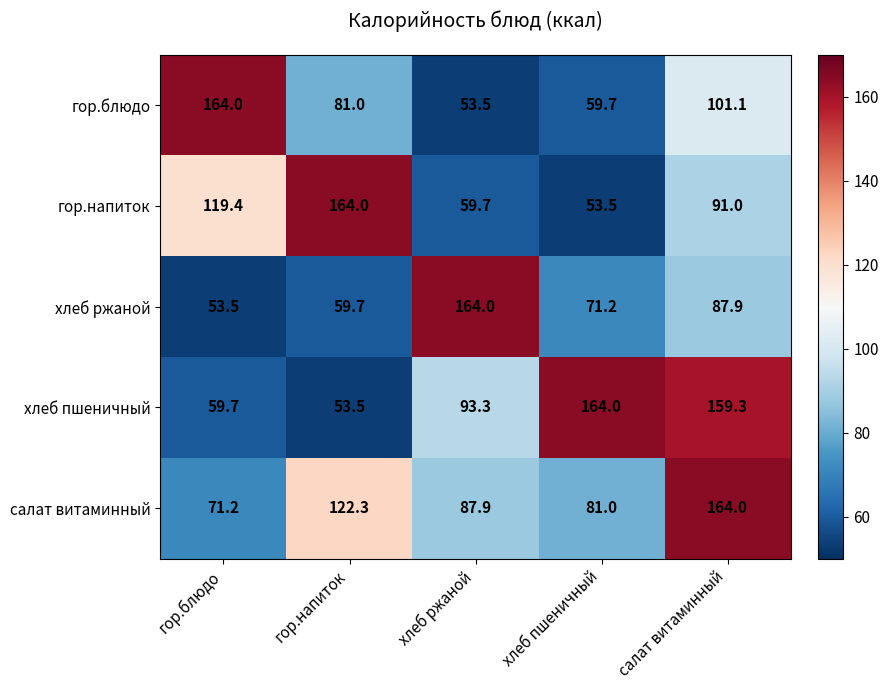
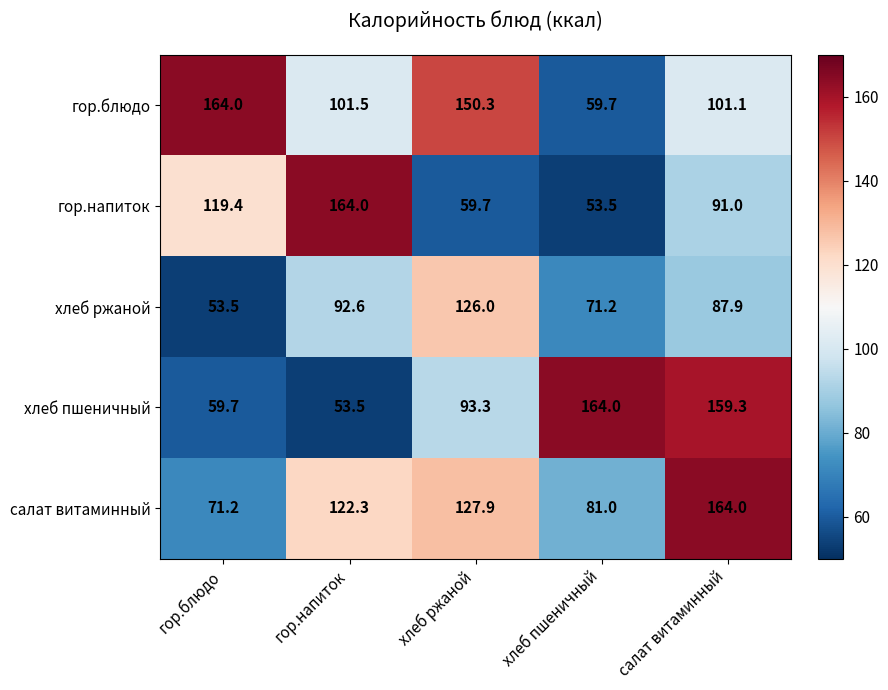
  {
    "гор.блюдо": {
      "гор.блюдо": 164.0,
-     "гор.напиток": 81.0,
-     "хлеб ржаной": 53.5,
+     "гор.напиток": 101.5,
+     "хлеб ржаной": 150.3,
      "хлеб пшеничный": 59.7,
      "салат витаминный": 101.1
    },
    "гор.напиток": {
      "гор.блюдо": 119.4,
      "гор.напиток": 164.0,
      "хлеб ржаной": 59.7,
      "хлеб пшеничный": 53.5,
      "салат витаминный": 91.0
    },
    "хлеб ржаной": {
      "гор.блюдо": 53.5,
-     "гор.напиток": 59.7,
-     "хлеб ржаной": 164.0,
+     "гор.напиток": 92.6,
+     "хлеб ржаной": 126.0,
      "хлеб пшеничный": 71.2,
      "салат витаминный": 87.9
    },
    "хлеб пшеничный": {
      "гор.блюдо": 59.7,
      "гор.напиток": 53.5,
      "хлеб ржаной": 93.3,
      "хлеб пшеничный": 164.0,
      "салат витаминный": 159.3
    },
    "салат витаминный": {
      "гор.блюдо": 71.2,
      "гор.напиток": 122.3,
-     "хлеб ржаной": 87.9,
+     "хлеб ржаной": 127.9,
      "хлеб пшеничный": 81.0,
      "салат витаминный": 164.0
    }
  }
